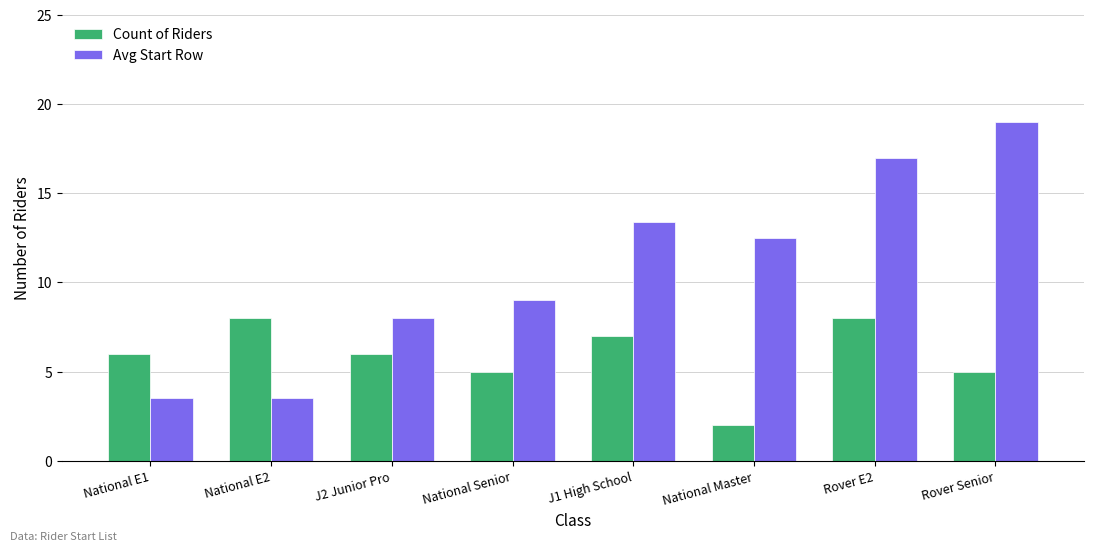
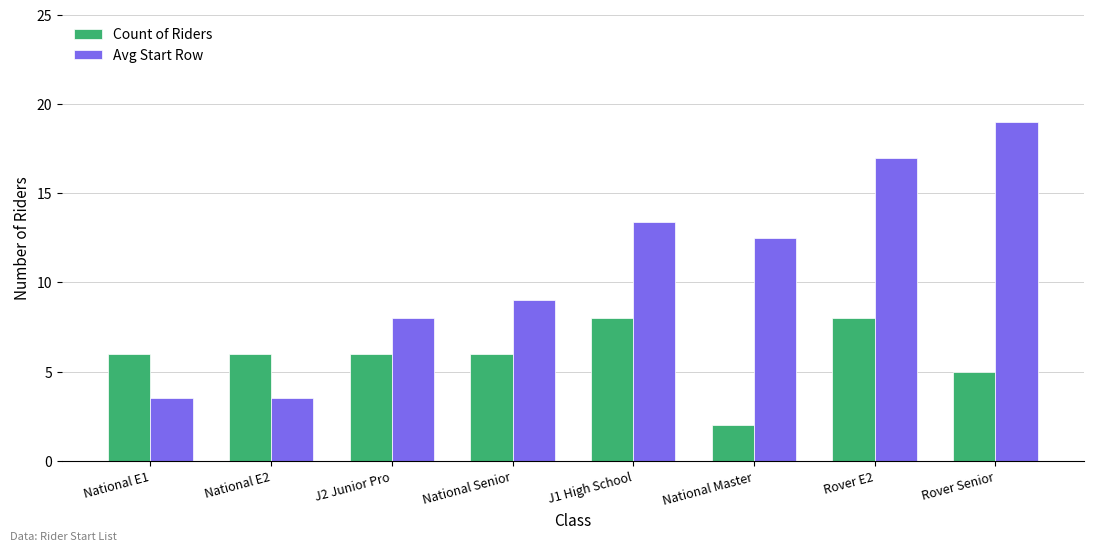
  {
    "Count of Riders": {
      "National E1": 6,
-     "National E2": 8,
+     "National E2": 6,
      "J2 Junior Pro": 6,
-     "National Senior": 5,
-     "J1 High School": 7,
+     "National Senior": 6,
+     "J1 High School": 8,
      "National Master": 2,
      "Rover E2": 8,
      "Rover Senior": 5
    },
    "Avg Start Row": {
      "National E1": 3.5,
      "National E2": 3.5,
      "J2 Junior Pro": 8,
      "National Senior": 9,
      "J1 High School": 13.4,
      "National Master": 12.5,
      "Rover E2": 17,
      "Rover Senior": 19
    }
  }
